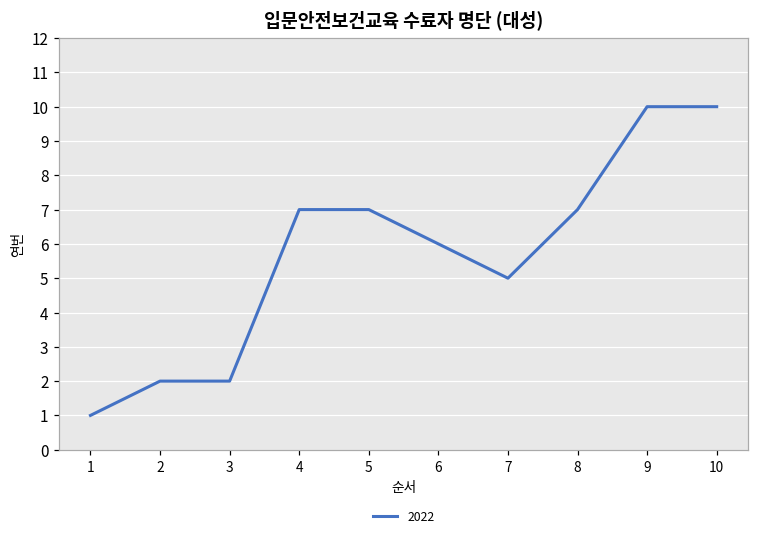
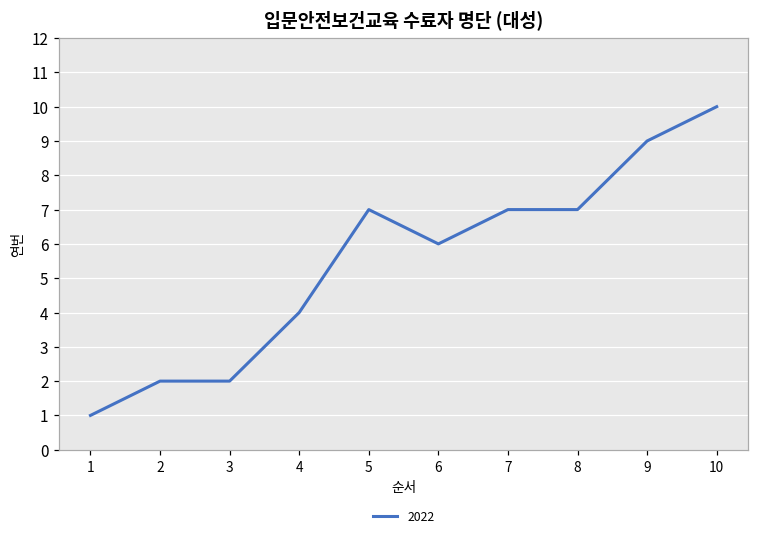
  {
    "1": 1,
    "2": 2,
    "3": 2,
-   "4": 7,
+   "4": 4,
    "5": 7,
    "6": 6,
-   "7": 5,
+   "7": 7,
    "8": 7,
-   "9": 10,
+   "9": 9,
    "10": 10
  }
